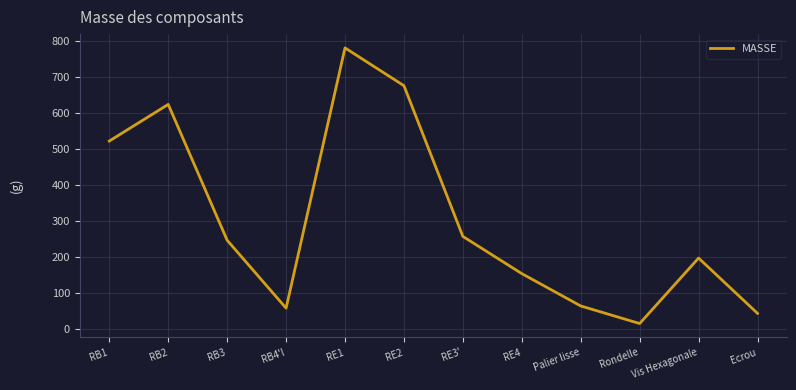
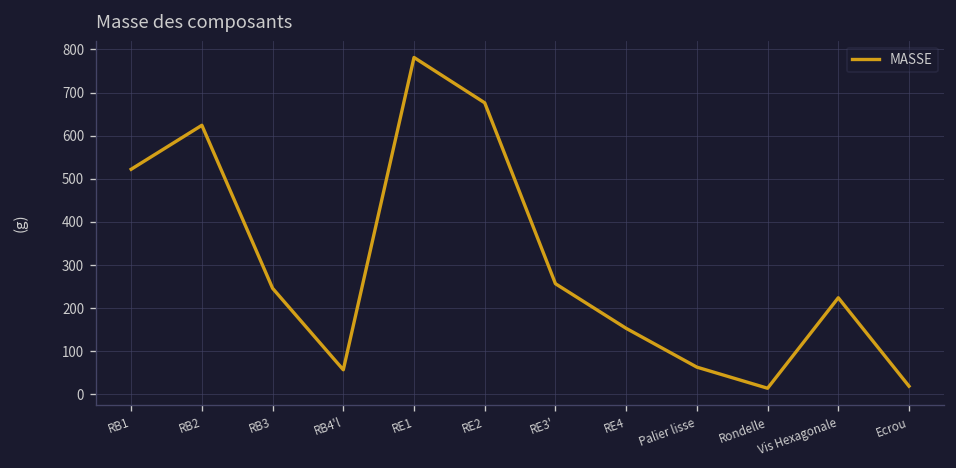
  {
    "RB1": 520,
    "RB2": 620,
    "RB3": 250,
    "RB4'l": 60,
    "RE1": 780,
    "RE2": 680,
    "RE3'": 260,
    "RE4": 150,
    "Palier lisse": 60,
    "Rondelle": 10,
-   "Vis Hexagonale": 200,
-   "Ecrou": 40
+   "Vis Hexagonale": 220,
+   "Ecrou": 20
  }
